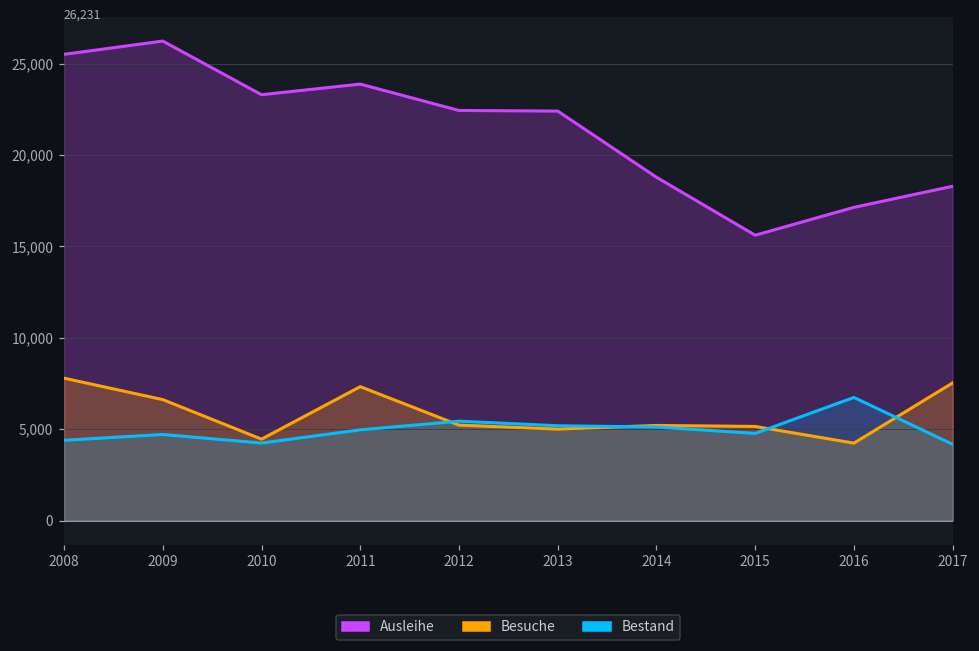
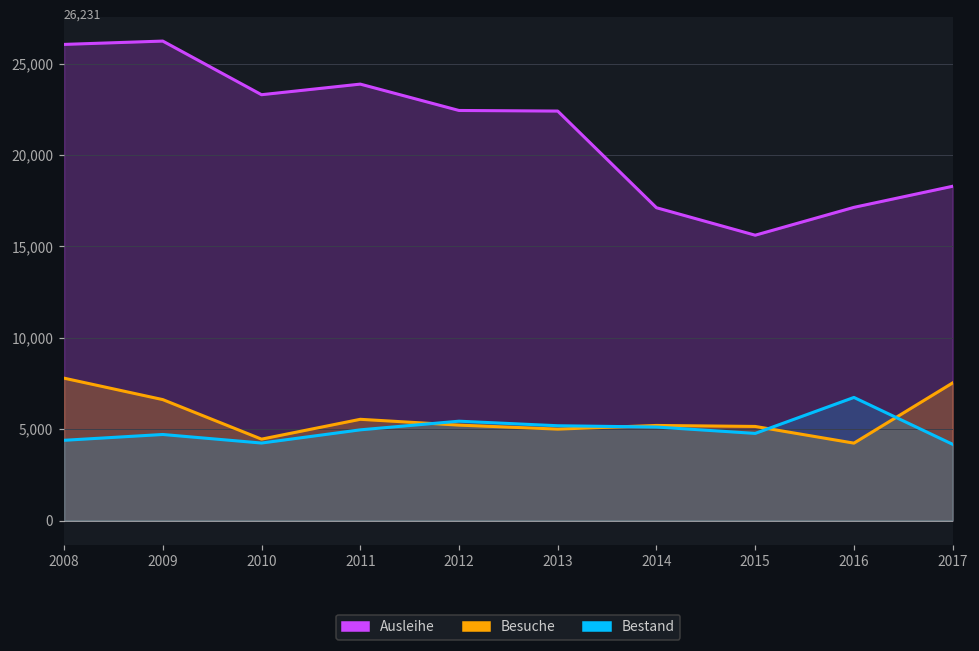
  {
    "Ausleihe": {
-     "2008": "25,500",
+     "2008": "26,000",
      "2009": "26,200",
      "2010": "23,300",
      "2011": "23,900",
      "2012": "22,400",
      "2013": "22,400",
-     "2014": "18,800",
+     "2014": "17,100",
      "2015": "15,600",
      "2016": "17,100",
      "2017": "18,300"
    },
    "Besuche": {
      "2008": "7,800",
      "2009": "6,600",
      "2010": "4,500",
-     "2011": "7,300",
+     "2011": "5,500",
      "2012": "5,200",
      "2013": "5,000",
      "2015": "5,100",
      "2016": "4,200",
      "2017": "7,500"
    },
    "Bestand": {
      "2008": "4,400",
      "2009": "4,700",
      "2010": "4,200",
      "2011": "5,000",
      "2012": "5,400",
      "2013": "5,200",
      "2015": "4,800",
      "2016": "6,700",
      "2017": "4,200"
    }
  }
